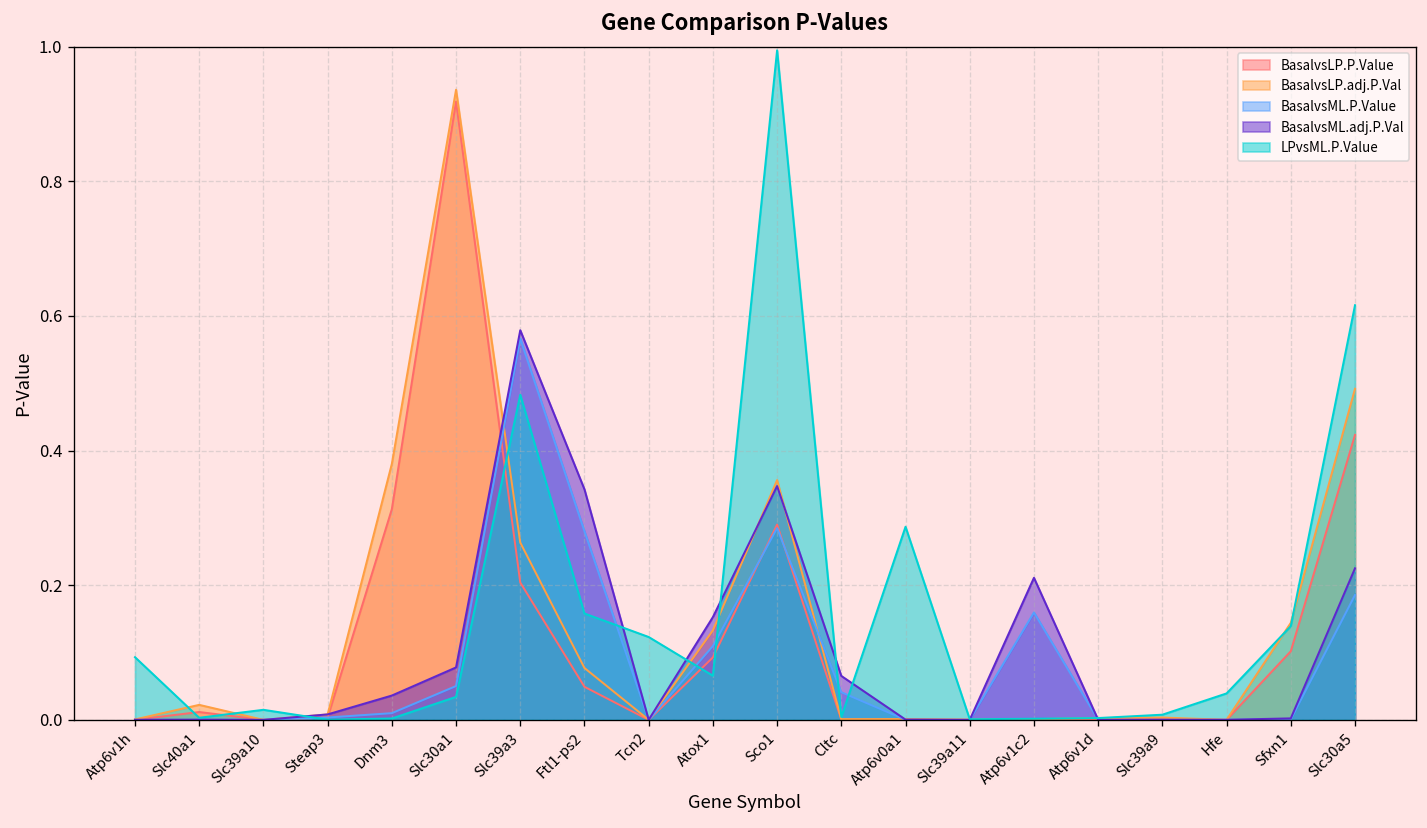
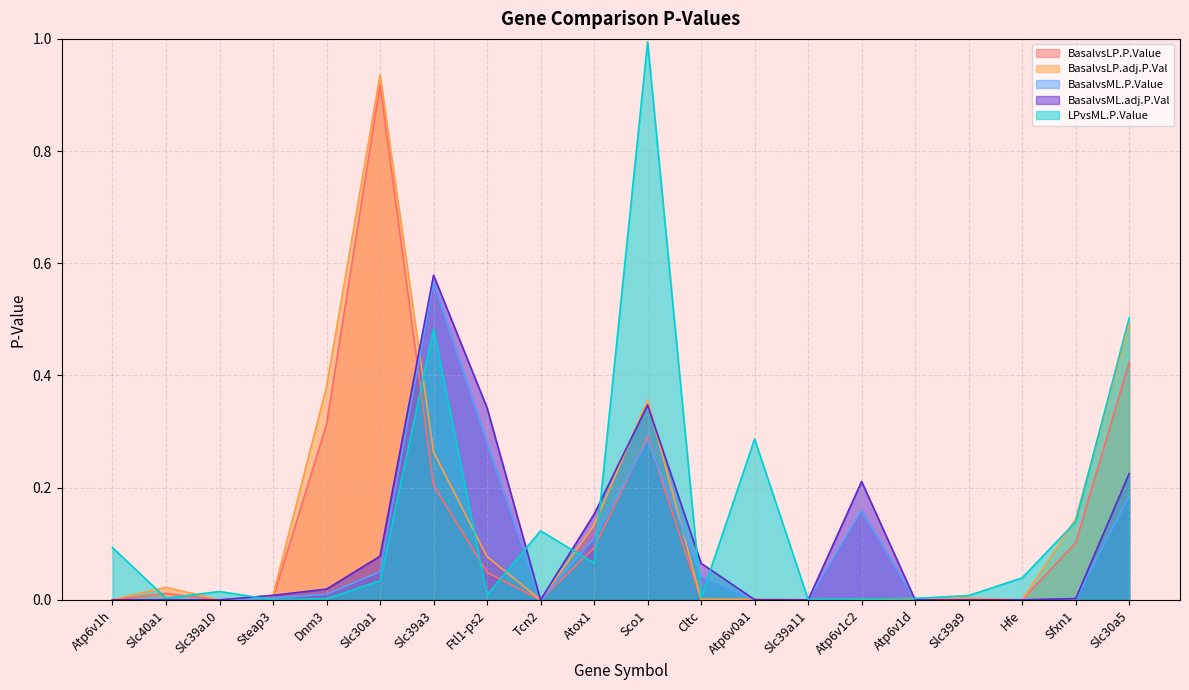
  {
    "BasalvsML.P.Value": {
      "Dnm3": 0.01,
      "Slc30a1": 0.05,
      "Slc39a3": 0.57,
      "Ftl1-ps2": 0.28,
      "Atox1": 0.11,
      "Sco1": 0.28,
      "Cltc": 0.04,
      "Atp6v1c2": 0.16,
      "Slc30a5": 0.19
    },
    "BasalvsML.adj.P.Val": {
-     "Dnm3": 0.04,
+     "Dnm3": 0.02,
      "Slc30a1": 0.08,
      "Slc39a3": 0.58,
      "Ftl1-ps2": 0.34,
      "Atox1": 0.15,
      "Sco1": 0.35,
      "Cltc": 0.07,
      "Atp6v1c2": 0.21,
      "Slc30a5": 0.23
    },
    "LPvsML.P.Value": {
      "Atp6v1h": 0.09,
      "Slc39a10": 0.01,
      "Dnm3": 0.00,
      "Slc30a1": 0.03,
      "Slc39a3": 0.48,
-     "Ftl1-ps2": 0.16,
+     "Ftl1-ps2": 0.01,
      "Tcn2": 0.12,
      "Atox1": 0.07,
      "Sco1": 0.99,
      "Atp6v0a1": 0.29,
      "Hfe": 0.04,
      "Sfxn1": 0.14,
-     "Slc30a5": 0.62
+     "Slc30a5": 0.50
    }
  }
